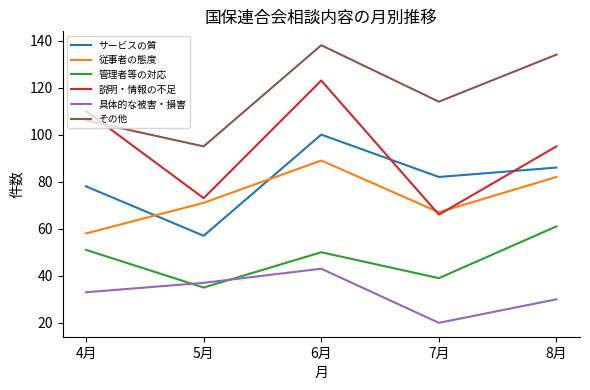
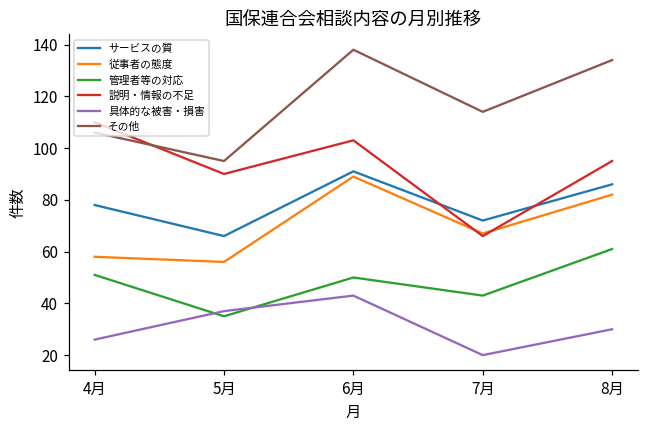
  {
    "サービスの質": {
      "4月": 78,
-     "5月": 57,
-     "6月": 100,
-     "7月": 82,
+     "5月": 66,
+     "6月": 91,
+     "7月": 72,
      "8月": 86
    },
    "従事者の態度": {
      "4月": 58,
-     "5月": 71,
+     "5月": 56,
      "6月": 89,
      "8月": 82
    },
    "管理者等の対応": {
      "4月": 51,
      "5月": 35,
      "6月": 50,
-     "7月": 39,
+     "7月": 43,
      "8月": 61
    },
    "説明・情報の不足": {
-     "5月": 73,
-     "6月": 123,
+     "5月": 90,
+     "6月": 103,
      "8月": 95
    },
    "具体的な被害・損害": {
-     "4月": 33,
+     "4月": 26,
      "5月": 37,
      "6月": 43,
      "7月": 20,
      "8月": 30
    },
    "その他": {
      "5月": 95,
      "6月": 138,
      "7月": 114,
      "8月": 134
    }
  }
